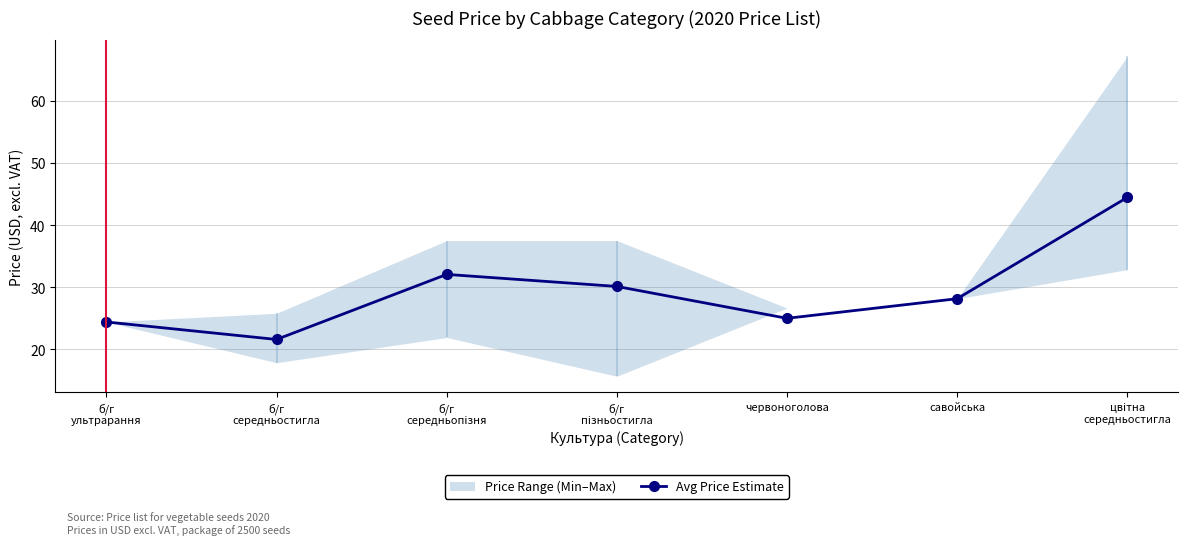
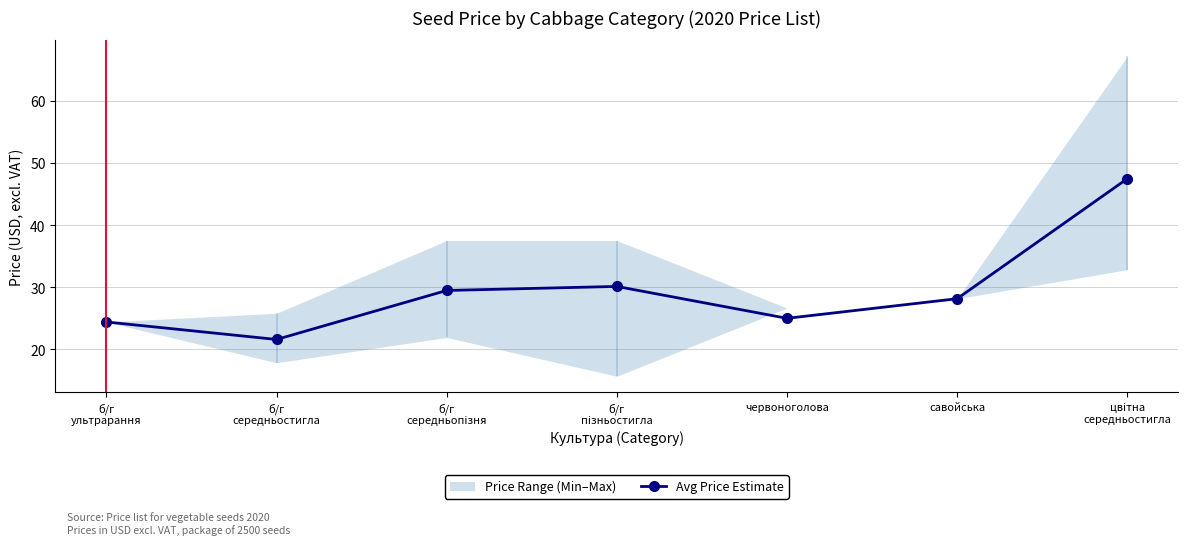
  {
    "Avg Price Estimate": {
      "б/г середньостигла": 22,
-     "б/г середньопізня": 32,
+     "б/г середньопізня": 29,
      "б/г пізньостигла": 30,
      "червоноголова": 25,
-     "цвітна середньостигла": 44
+     "цвітна середньостигла": 47
    }
  }
